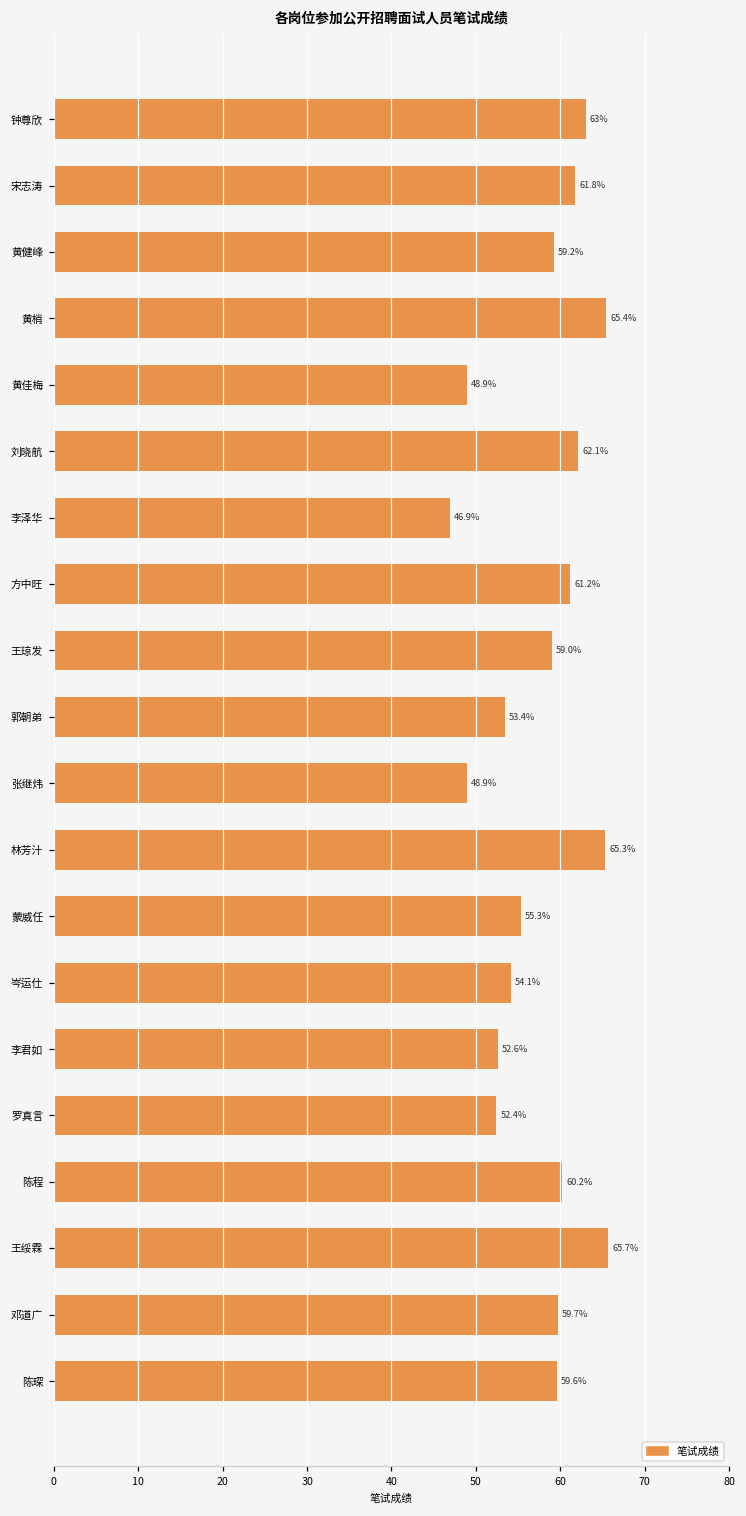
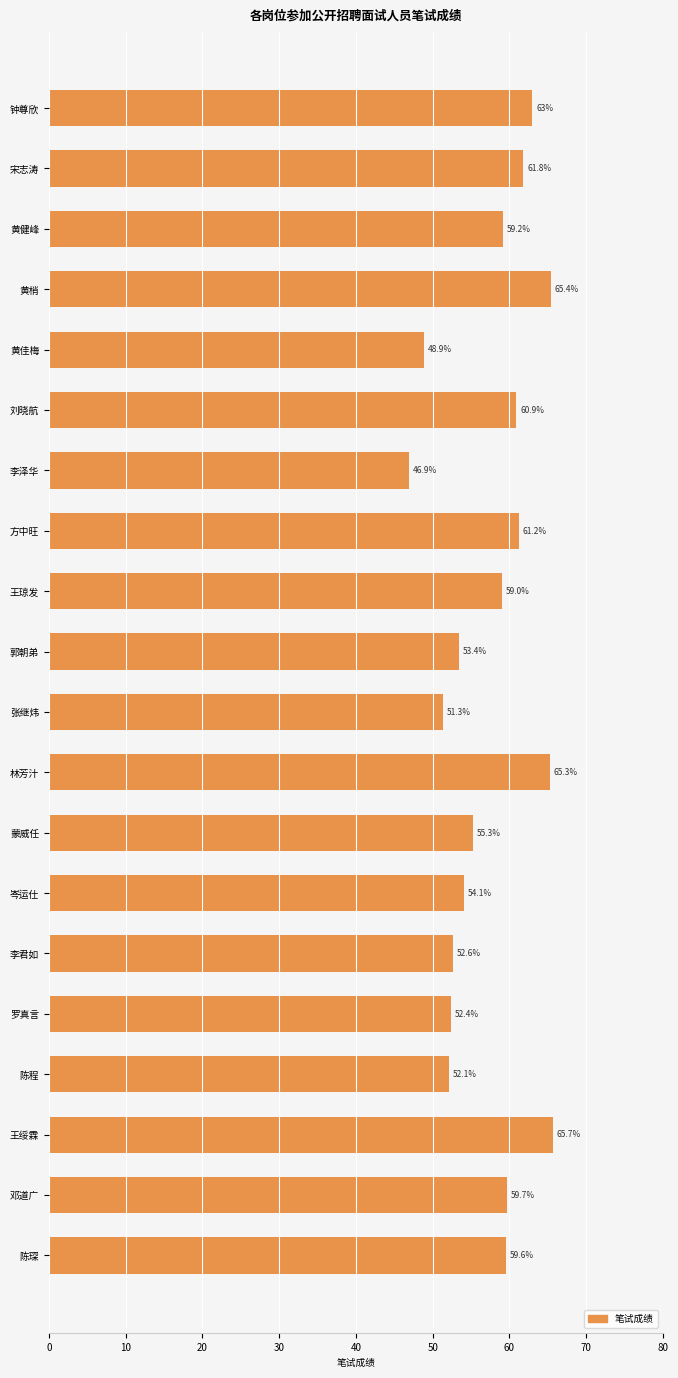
  {
    "钟尊欣": "63%",
    "宋志涛": "61.8%",
    "黄健峰": "59.2%",
    "黄梢": "65.4%",
    "黄佳梅": "48.9%",
-   "刘晓航": "62.1%",
+   "刘晓航": "60.9%",
    "李泽华": "46.9%",
    "方中旺": "61.2%",
    "王琼发": "59.0%",
    "郭朝弟": "53.4%",
-   "张继炜": "48.9%",
+   "张继炜": "51.3%",
    "林芳汁": "65.3%",
    "蒙威任": "55.3%",
    "岑运仕": "54.1%",
    "李君如": "52.6%",
    "罗真言": "52.4%",
-   "陈程": "60.2%",
+   "陈程": "52.1%",
    "王绥霖": "65.7%",
    "邓道广": "59.7%",
    "陈琛": "59.6%"
  }
